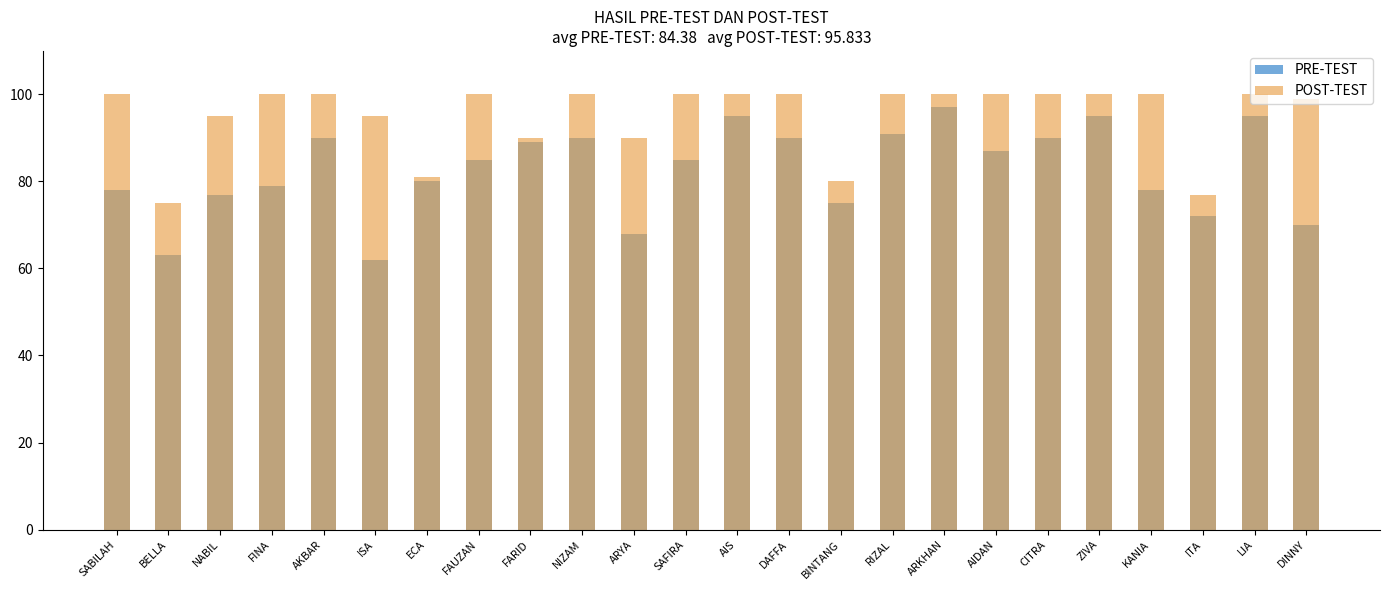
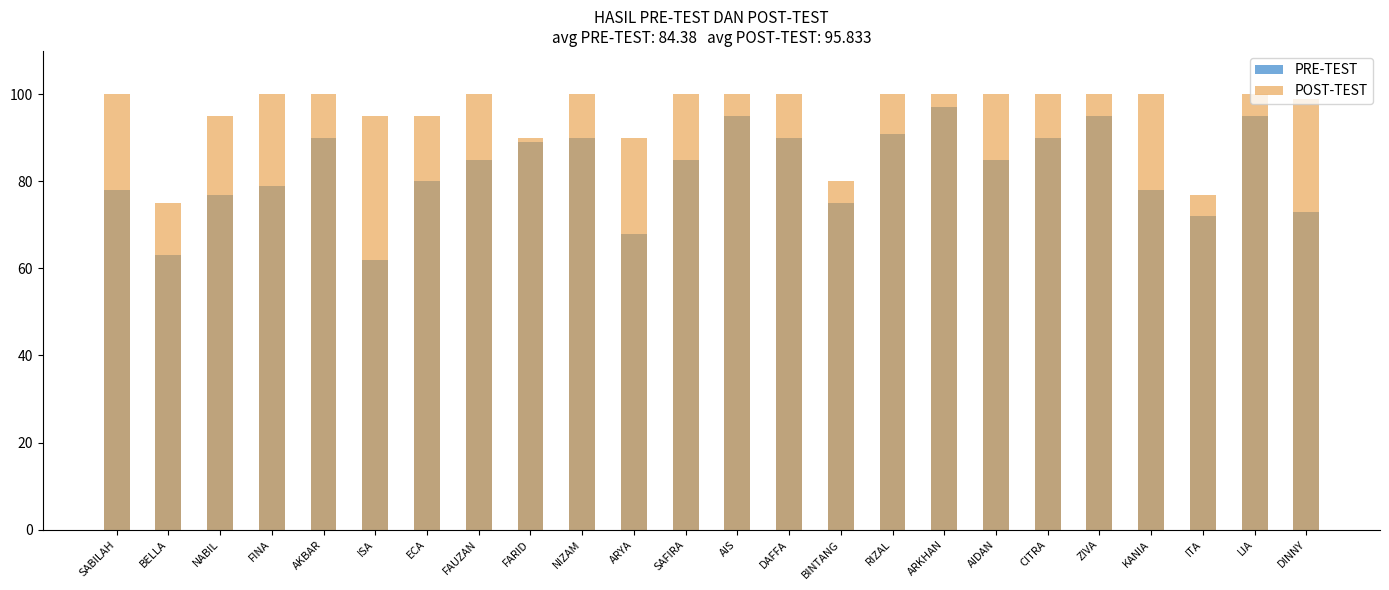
  {
    "PRE-TEST": {
-     "AIDAN": 87,
-     "DINNY": 70
+     "AIDAN": 85,
+     "DINNY": 73
    },
    "POST-TEST": {
      "SABILAH": 100,
      "BELLA": 75,
      "NABIL": 95,
      "FINA": 100,
      "AKBAR": 100,
      "ISA": 95,
-     "ECA": 81,
+     "ECA": 95,
      "FAUZAN": 100,
      "FARID": 90,
      "NIZAM": 100,
      "ARYA": 90,
      "SAFIRA": 100,
      "AIS": 100,
      "DAFFA": 100,
      "BINTANG": 80,
      "RIZAL": 100,
      "ARKHAN": 100,
      "AIDAN": 100,
      "CITRA": 100,
      "ZIVA": 100,
      "KANIA": 100,
      "ITA": 77
    }
  }
